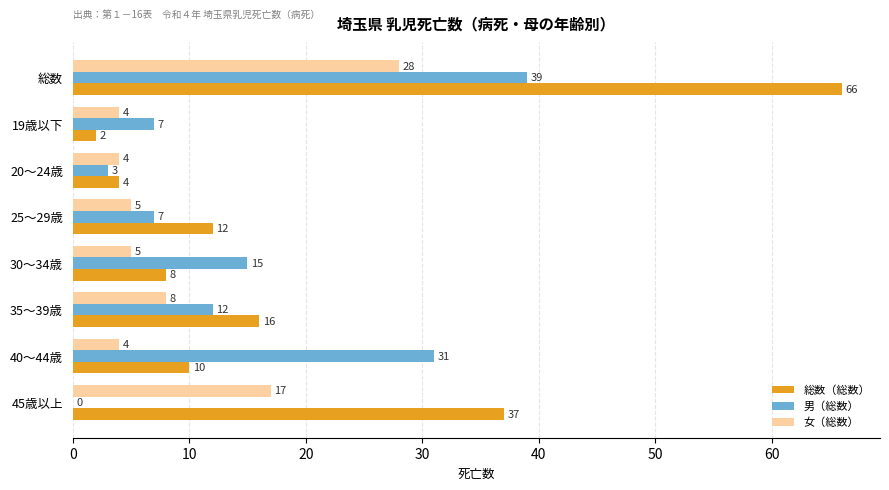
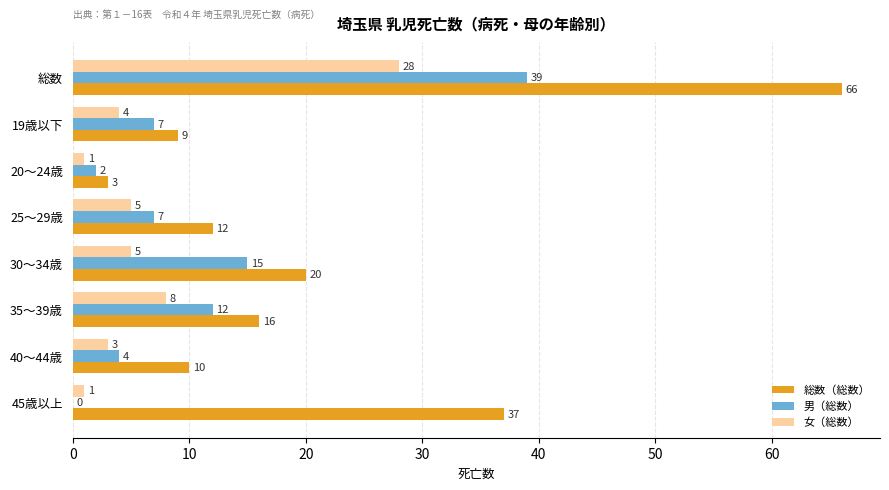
  {
    "総数（総数）": {
      "総数": 66,
-     "19歳以下": 2,
-     "20～24歳": 4,
+     "19歳以下": 9,
+     "20～24歳": 3,
      "25～29歳": 12,
-     "30～34歳": 8,
+     "30～34歳": 20,
      "35～39歳": 16,
      "40～44歳": 10,
      "45歳以上": 37
    },
    "男（総数）": {
      "総数": 39,
      "19歳以下": 7,
-     "20～24歳": 3,
+     "20～24歳": 2,
      "25～29歳": 7,
      "30～34歳": 15,
      "35～39歳": 12,
-     "40～44歳": 31,
+     "40～44歳": 4,
      "45歳以上": 0
    },
    "女（総数）": {
      "総数": 28,
      "19歳以下": 4,
-     "20～24歳": 4,
+     "20～24歳": 1,
      "25～29歳": 5,
      "30～34歳": 5,
      "35～39歳": 8,
-     "40～44歳": 4,
-     "45歳以上": 17
+     "40～44歳": 3,
+     "45歳以上": 1
    }
  }
